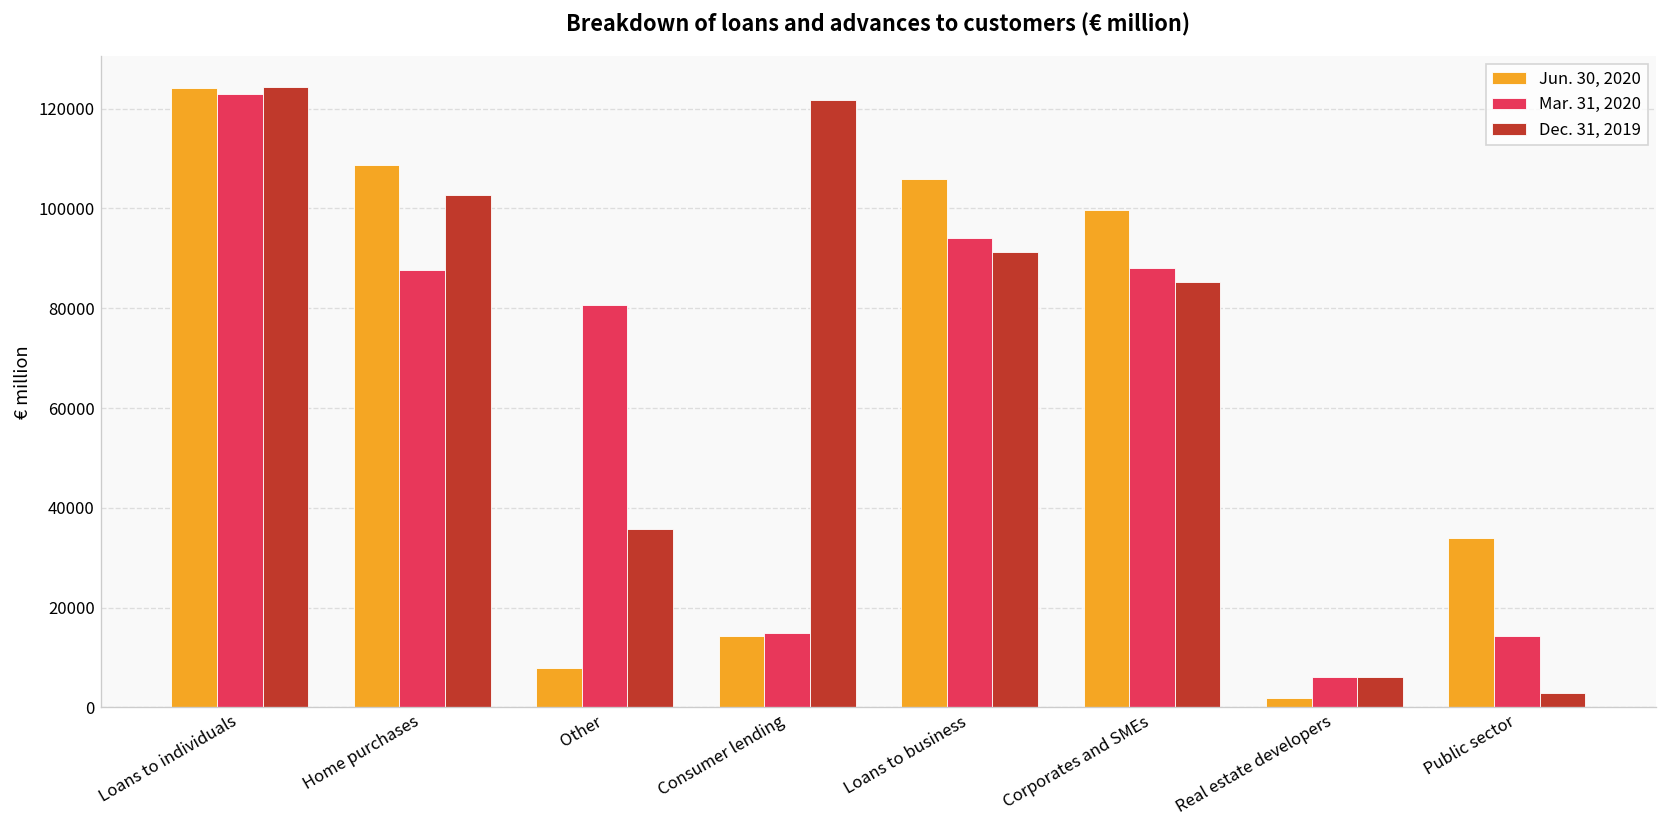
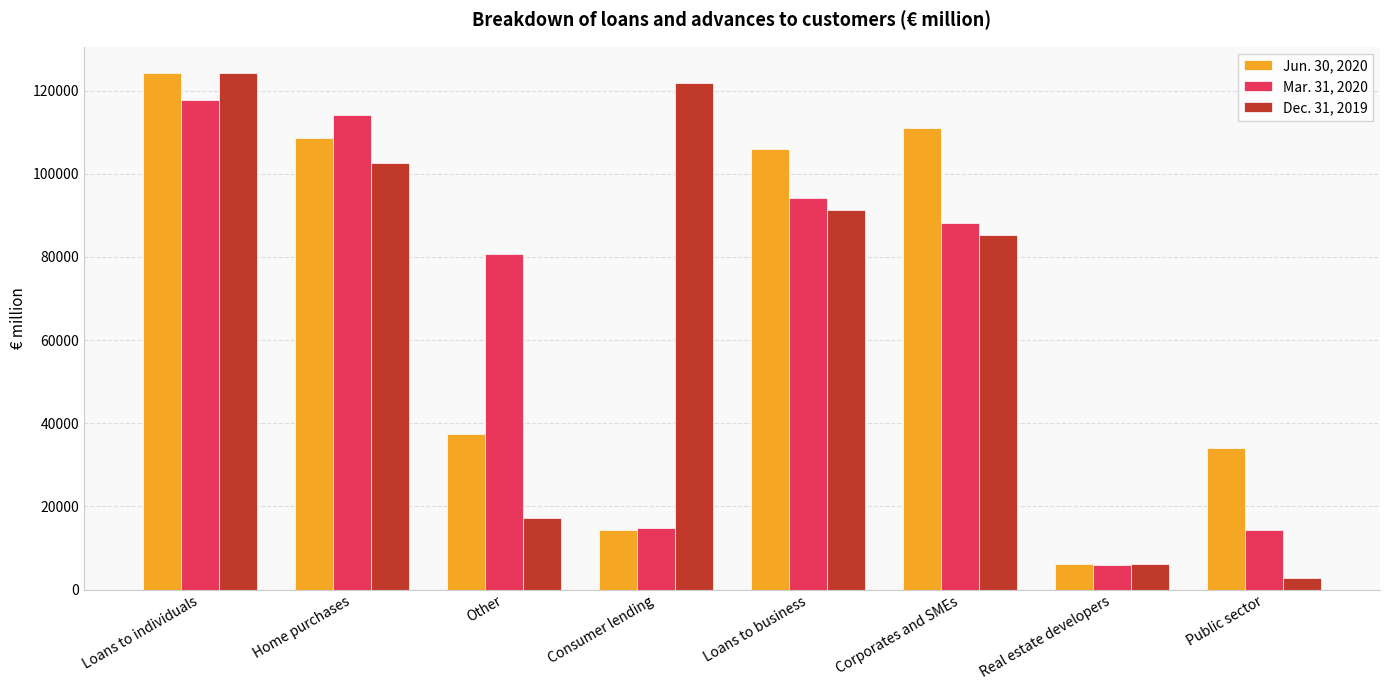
  {
    "Jun. 30, 2020": {
      "Loans to individuals": 124000,
      "Home purchases": 109000,
-     "Other": 8000,
+     "Other": 37000,
      "Consumer lending": 14000,
      "Loans to business": 106000,
-     "Corporates and SMEs": 100000,
-     "Real estate developers": 2000,
+     "Corporates and SMEs": 111000,
+     "Real estate developers": 6000,
      "Public sector": 34000
    },
    "Mar. 31, 2020": {
-     "Loans to individuals": 123000,
-     "Home purchases": 88000,
+     "Loans to individuals": 118000,
+     "Home purchases": 114000,
      "Other": 81000,
      "Consumer lending": 15000,
      "Loans to business": 94000,
      "Corporates and SMEs": 88000,
      "Real estate developers": 6000,
      "Public sector": 14000
    },
    "Dec. 31, 2019": {
      "Loans to individuals": 124000,
      "Home purchases": 103000,
-     "Other": 36000,
+     "Other": 17000,
      "Consumer lending": 122000,
      "Loans to business": 91000,
      "Corporates and SMEs": 85000,
      "Real estate developers": 6000,
      "Public sector": 3000
    }
  }
